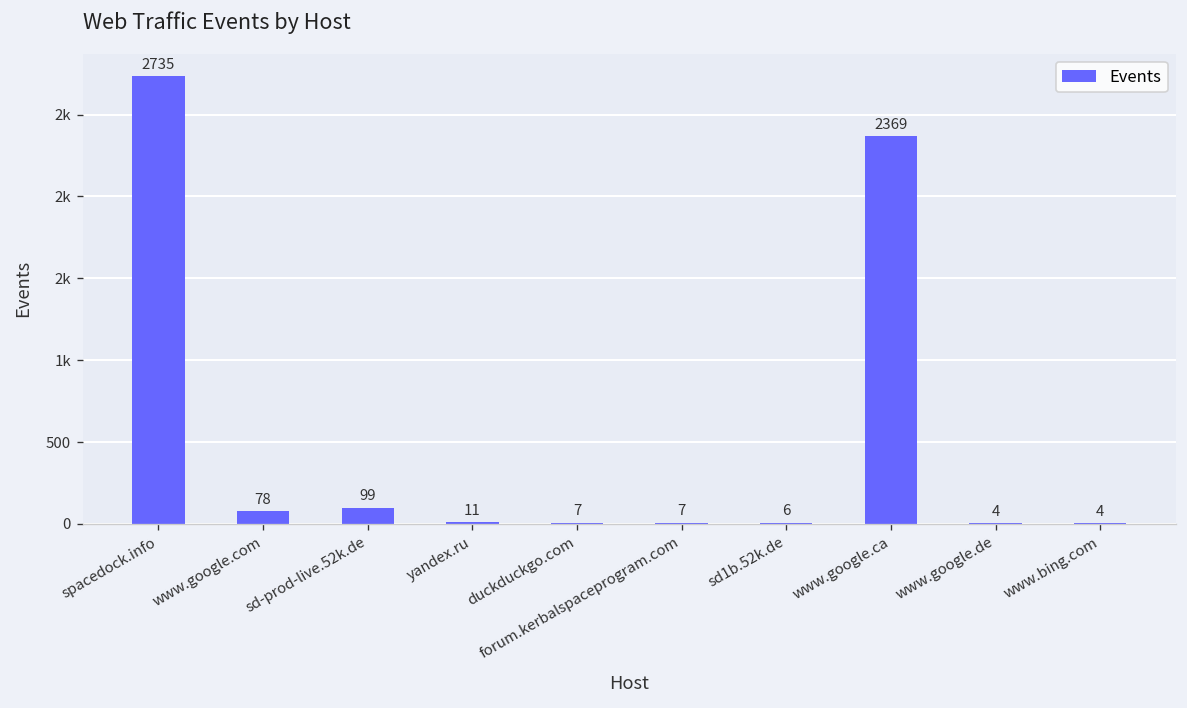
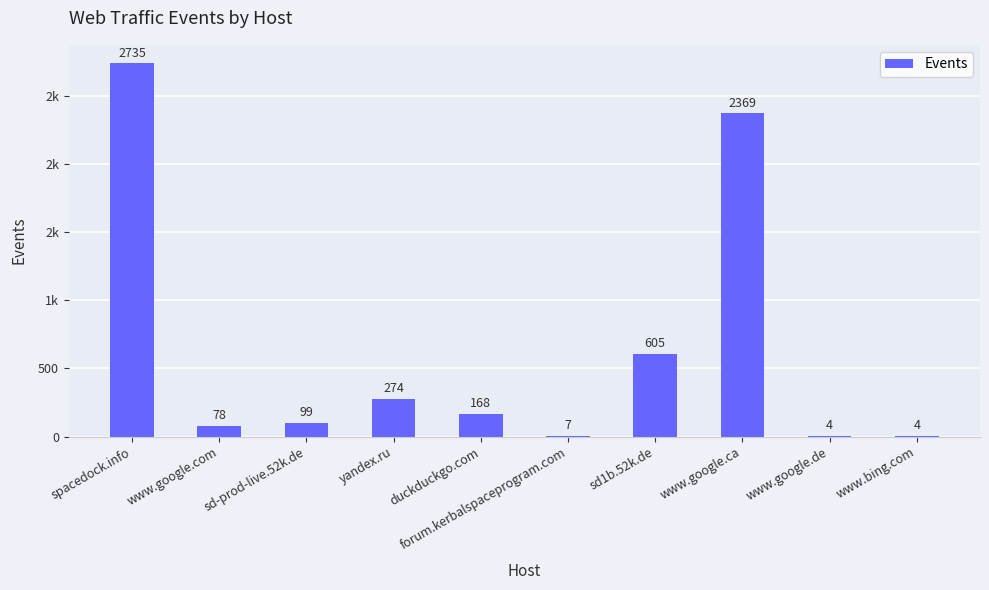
  {
    "spacedock.info": 2735,
    "www.google.com": 78,
    "sd-prod-live.52k.de": 99,
-   "yandex.ru": 11,
-   "duckduckgo.com": 7,
+   "yandex.ru": 274,
+   "duckduckgo.com": 168,
    "forum.kerbalspaceprogram.com": 7,
-   "sd1b.52k.de": 6,
+   "sd1b.52k.de": 605,
    "www.google.ca": 2369,
    "www.google.de": 4,
    "www.bing.com": 4
  }
